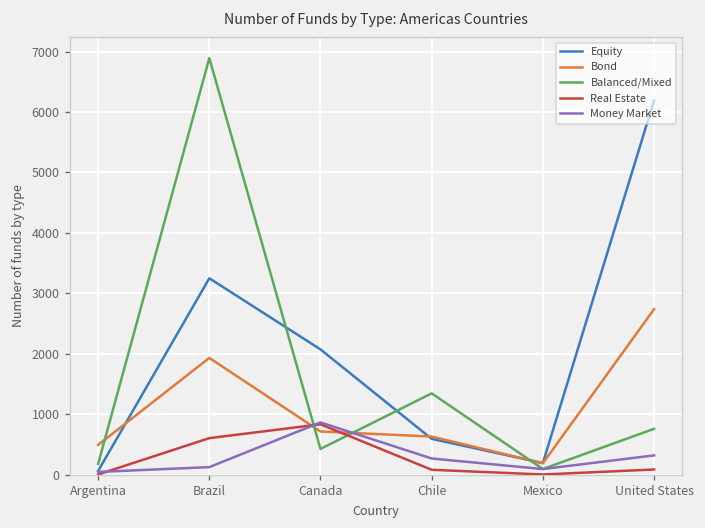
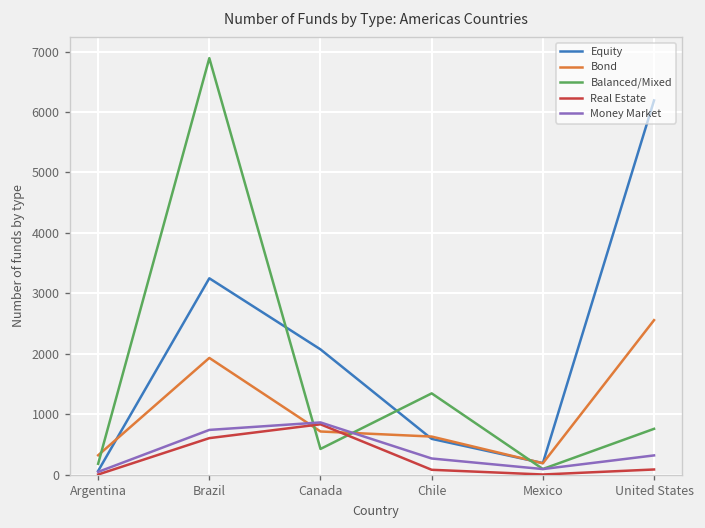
  {
    "Equity": {
      "Brazil": 3200,
      "Canada": 2100
    },
    "Bond": {
-     "Argentina": 500,
+     "Argentina": 300,
      "Brazil": 1900,
      "Canada": 700,
-     "United States": 2700
+     "United States": 2600
    },
    "Balanced/Mixed": {
      "Argentina": 200,
      "Brazil": 6900,
      "Canada": 400,
      "Chile": 1300,
      "United States": 800
    },
    "Real Estate": {
      "Brazil": 600,
      "Chile": 100,
      "Mexico": 0,
      "United States": 100
    },
    "Money Market": {
-     "Brazil": 100,
+     "Brazil": 700,
      "Chile": 300,
      "United States": 300
    }
  }
